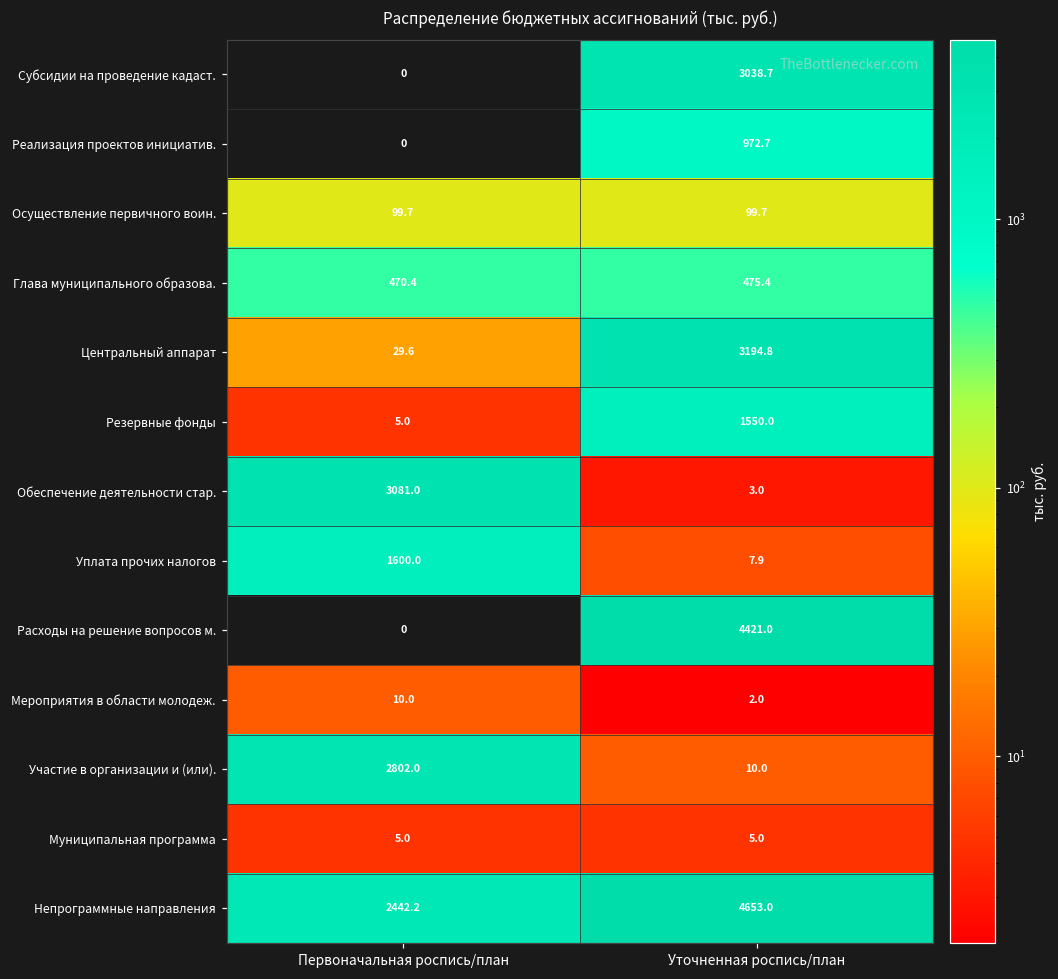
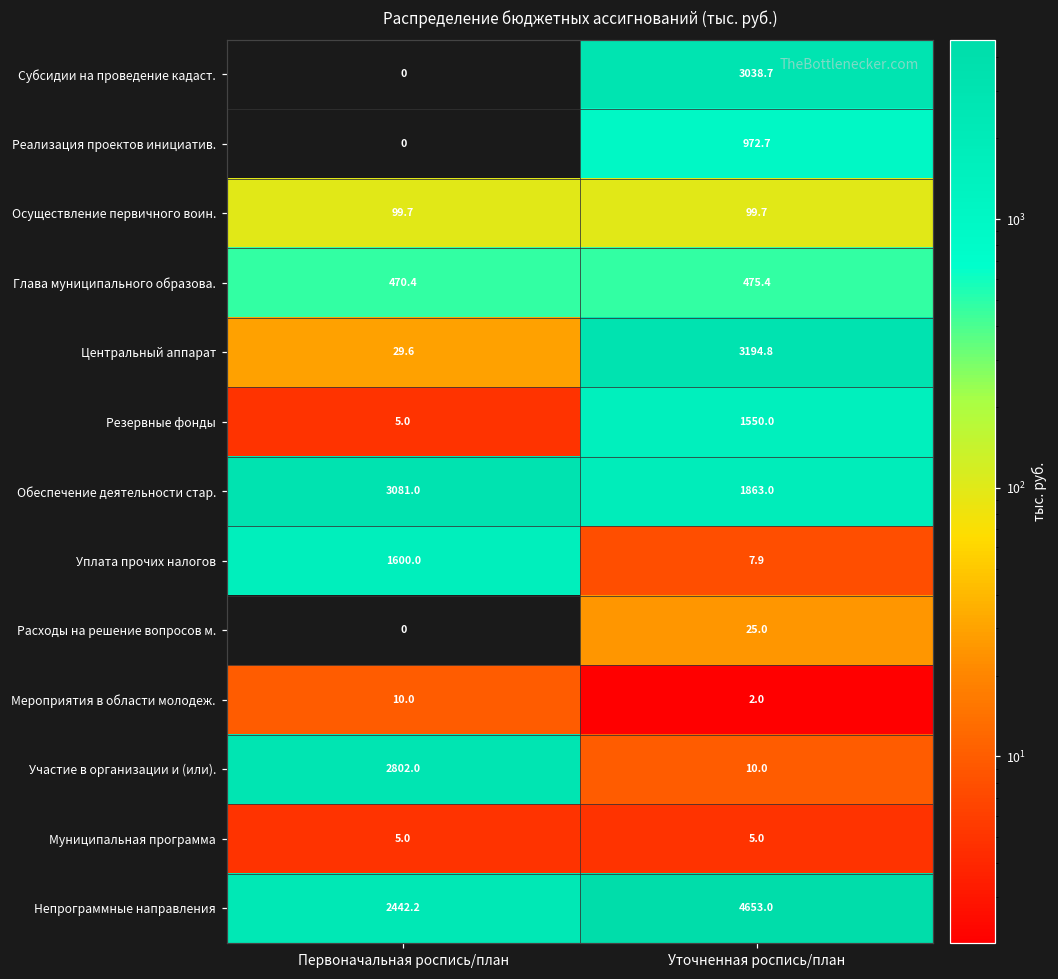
  {
    "Субсидии на проведение кадаст.": {
      "Первоначальная роспись/план": 0
    },
    "Реализация проектов инициатив.": {
      "Первоначальная роспись/план": 0,
      "Уточненная роспись/план": 972.7
    },
    "Осуществление первичного воин.": {
      "Первоначальная роспись/план": 99.7,
      "Уточненная роспись/план": 99.7
    },
    "Глава муниципального образова.": {
      "Первоначальная роспись/план": 470.4,
      "Уточненная роспись/план": 475.4
    },
    "Центральный аппарат": {
      "Первоначальная роспись/план": 29.6,
      "Уточненная роспись/план": 3194.8
    },
    "Резервные фонды": {
      "Первоначальная роспись/план": 5.0,
      "Уточненная роспись/план": 1550.0
    },
    "Обеспечение деятельности стар.": {
      "Первоначальная роспись/план": 3081.0,
-     "Уточненная роспись/план": 3.0
+     "Уточненная роспись/план": 1863.0
    },
    "Уплата прочих налогов": {
      "Первоначальная роспись/план": 1600.0,
      "Уточненная роспись/план": 7.9
    },
    "Расходы на решение вопросов м.": {
      "Первоначальная роспись/план": 0,
-     "Уточненная роспись/план": 4421.0
+     "Уточненная роспись/план": 25.0
    },
    "Мероприятия в области молодеж.": {
      "Первоначальная роспись/план": 10.0,
      "Уточненная роспись/план": 2.0
    },
    "Участие в организации и (или).": {
      "Первоначальная роспись/план": 2802.0,
      "Уточненная роспись/план": 10.0
    },
    "Муниципальная программа": {
      "Первоначальная роспись/план": 5.0,
      "Уточненная роспись/план": 5.0
    },
    "Непрограммные направления": {
      "Первоначальная роспись/план": 2442.2,
      "Уточненная роспись/план": 4653.0
    }
  }
